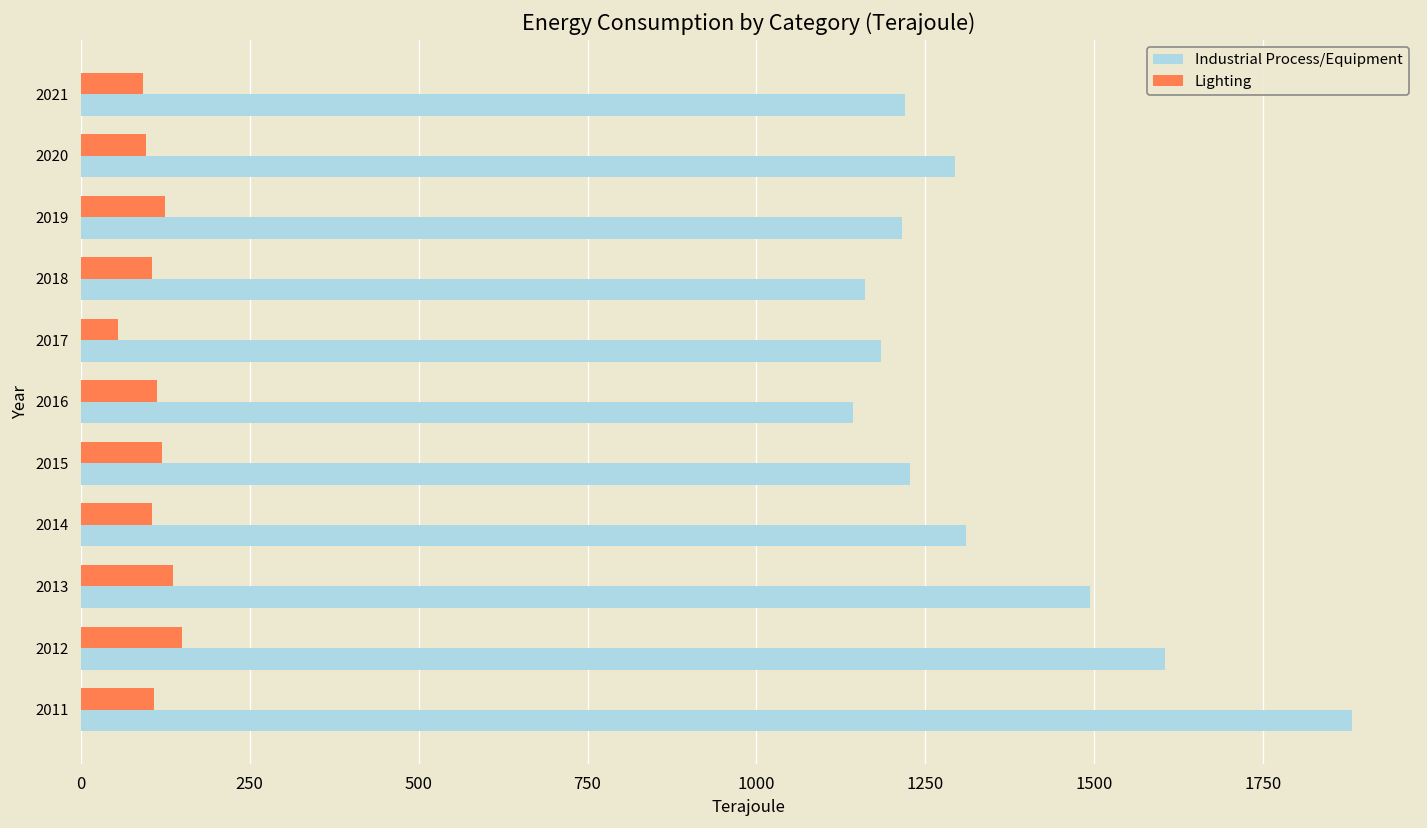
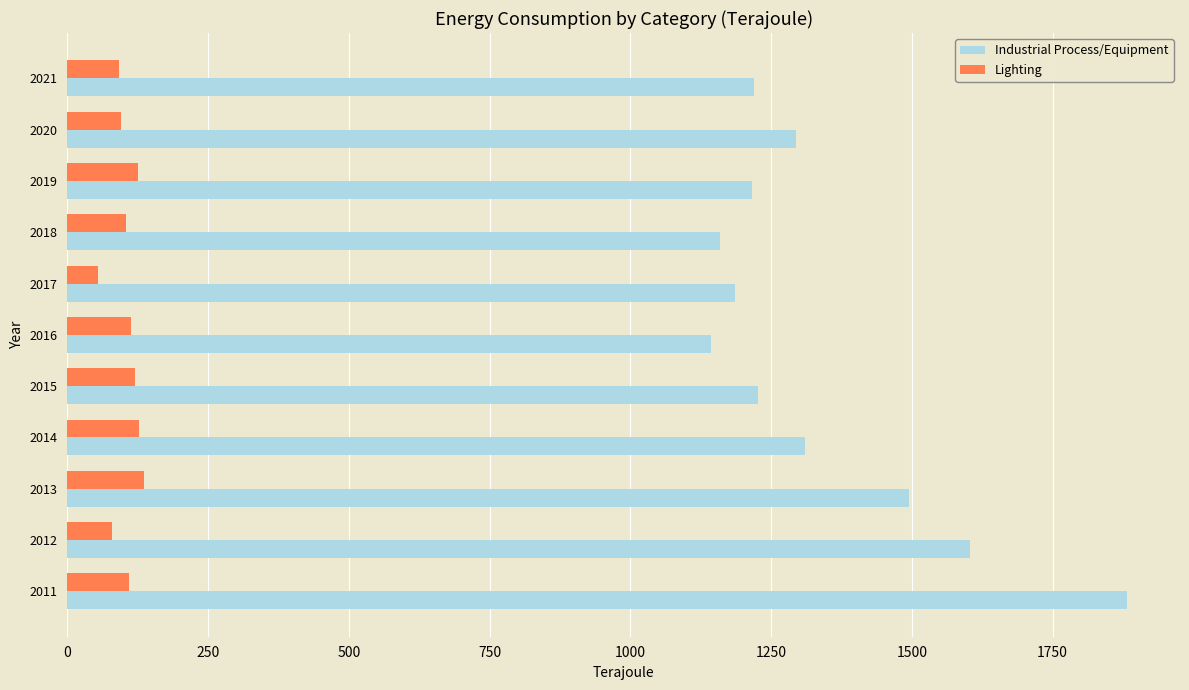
  {
    "Industrial Process/Equipment": {
      "2021": 1220,
      "2020": 1290,
      "2019": 1220,
      "2018": 1160,
      "2017": 1190,
      "2016": 1140,
      "2015": 1230,
      "2014": 1310,
      "2013": 1490,
      "2012": 1600,
      "2011": 1880
    },
    "Lighting": {
      "2021": 90,
      "2020": 100,
      "2019": 130,
      "2018": 110,
      "2017": 60,
      "2016": 110,
      "2015": 120,
-     "2014": 110,
+     "2014": 130,
      "2013": 140,
-     "2012": 150,
+     "2012": 80,
      "2011": 110
    }
  }
